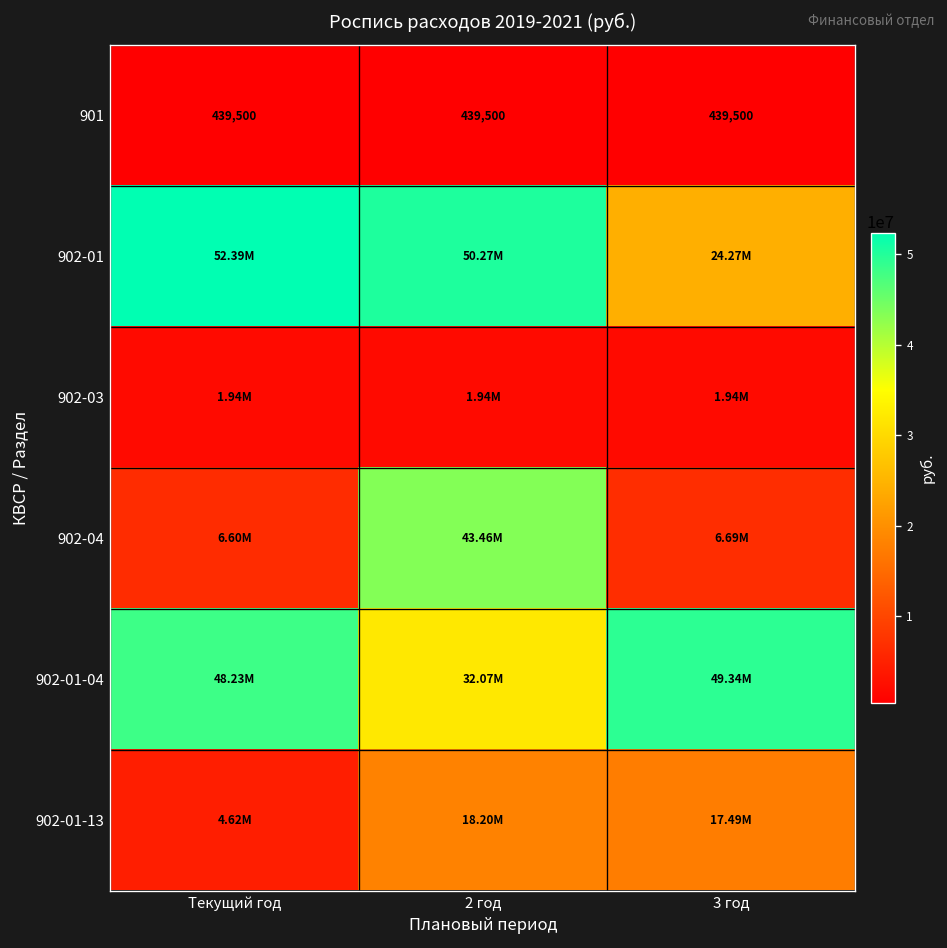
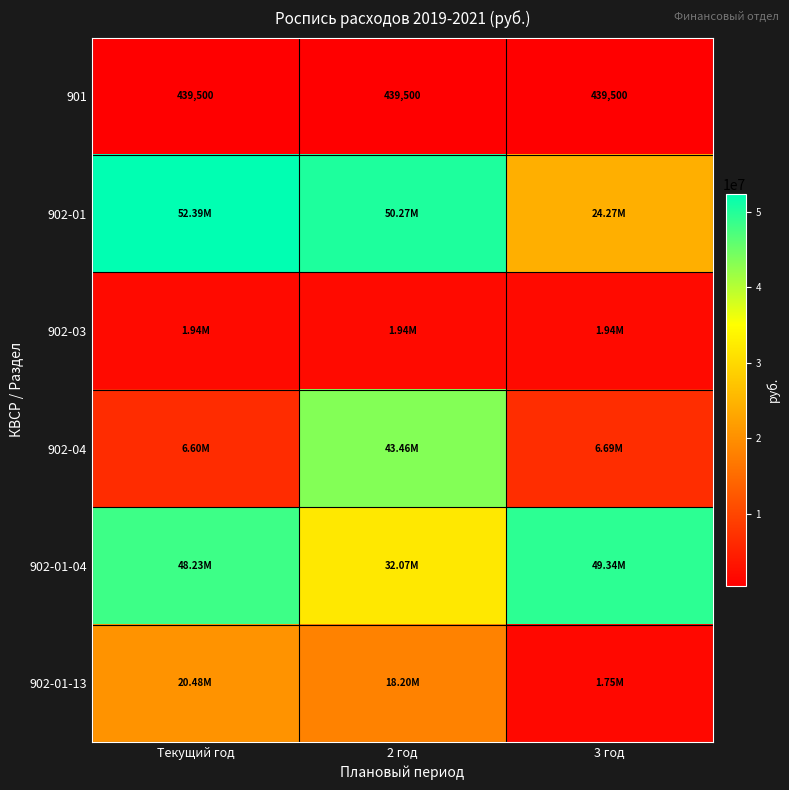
  {
    "901": {
      "Текущий год": "439,500",
      "2 год": "439,500",
      "3 год": "439,500"
    },
    "902-01": {
      "Текущий год": "52.39M",
      "2 год": "50.27M",
      "3 год": "24.27M"
    },
    "902-03": {
      "Текущий год": "1.94M",
      "2 год": "1.94M",
      "3 год": "1.94M"
    },
    "902-04": {
      "Текущий год": "6.60M",
      "2 год": "43.46M",
      "3 год": "6.69M"
    },
    "902-01-04": {
      "Текущий год": "48.23M",
      "2 год": "32.07M",
      "3 год": "49.34M"
    },
    "902-01-13": {
-     "Текущий год": "4.62M",
+     "Текущий год": "20.48M",
      "2 год": "18.20M",
-     "3 год": "17.49M"
+     "3 год": "1.75M"
    }
  }
